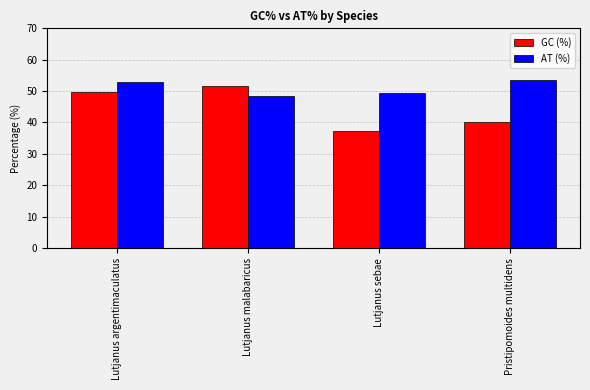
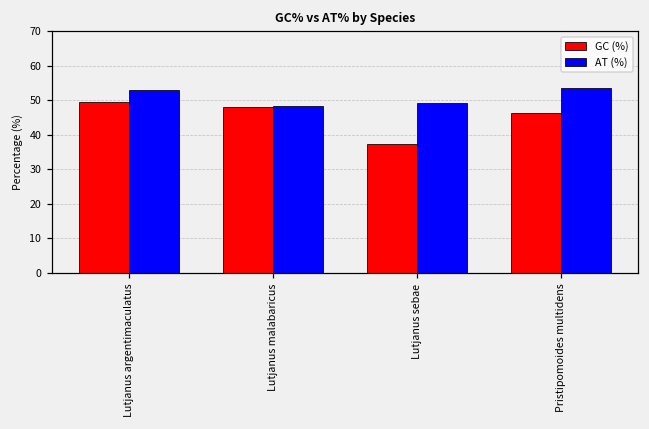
  {
    "GC (%)": {
      "Lutjanus argentimaculatus": 50,
-     "Lutjanus malabaricus": 52,
+     "Lutjanus malabaricus": 48,
      "Lutjanus sebae": 37,
-     "Pristipomoides multidens": 40
+     "Pristipomoides multidens": 46
    },
    "AT (%)": {
      "Lutjanus argentimaculatus": 53,
      "Lutjanus malabaricus": 48,
      "Lutjanus sebae": 49,
      "Pristipomoides multidens": 54
    }
  }
